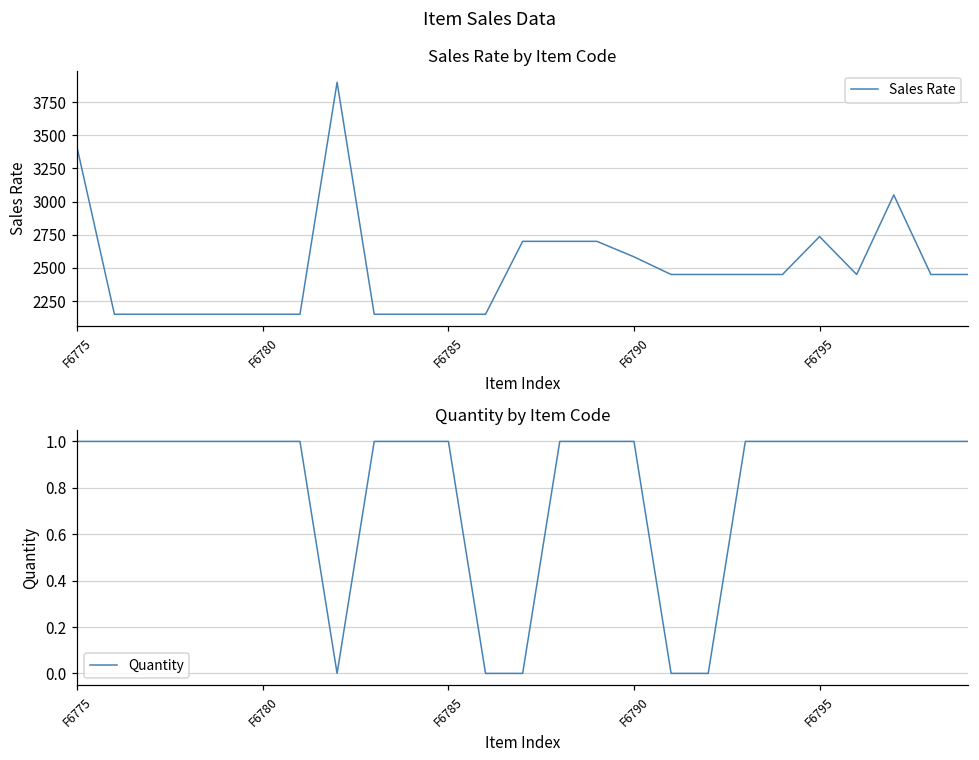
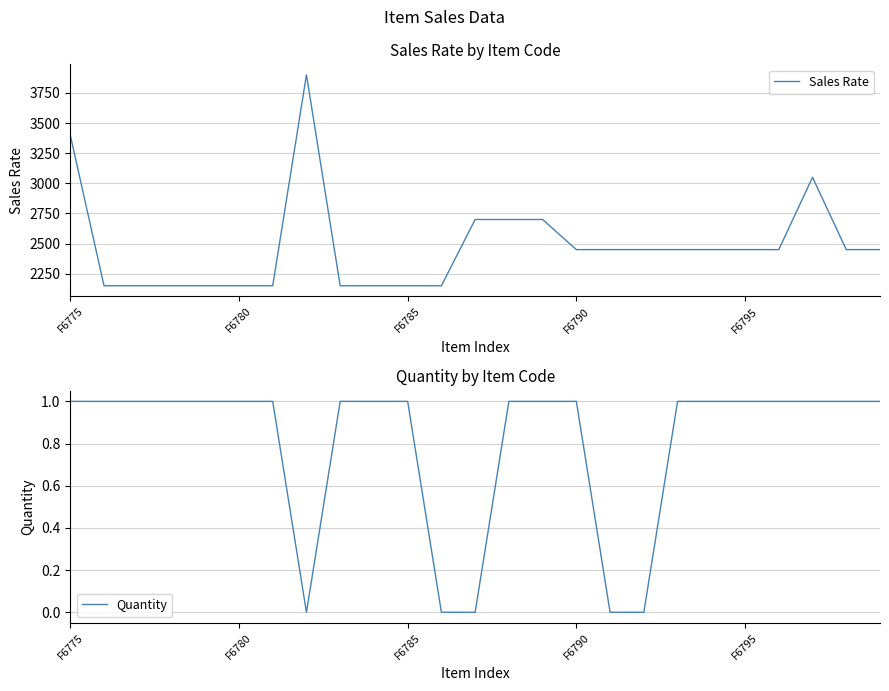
  {
    "Sales Rate by Item Code": {
      "F6775": 3400,
      "F6780": 2150,
      "F6785": 2150,
-     "F6790": 2580,
-     "F6795": 2740
+     "F6790": 2450,
+     "F6795": 2450
    },
    "Quantity by Item Code": {
      "F6775": 1.00,
      "F6780": 1.00,
      "F6785": 1.00,
      "F6790": 1.00,
      "F6795": 1.00
    }
  }
